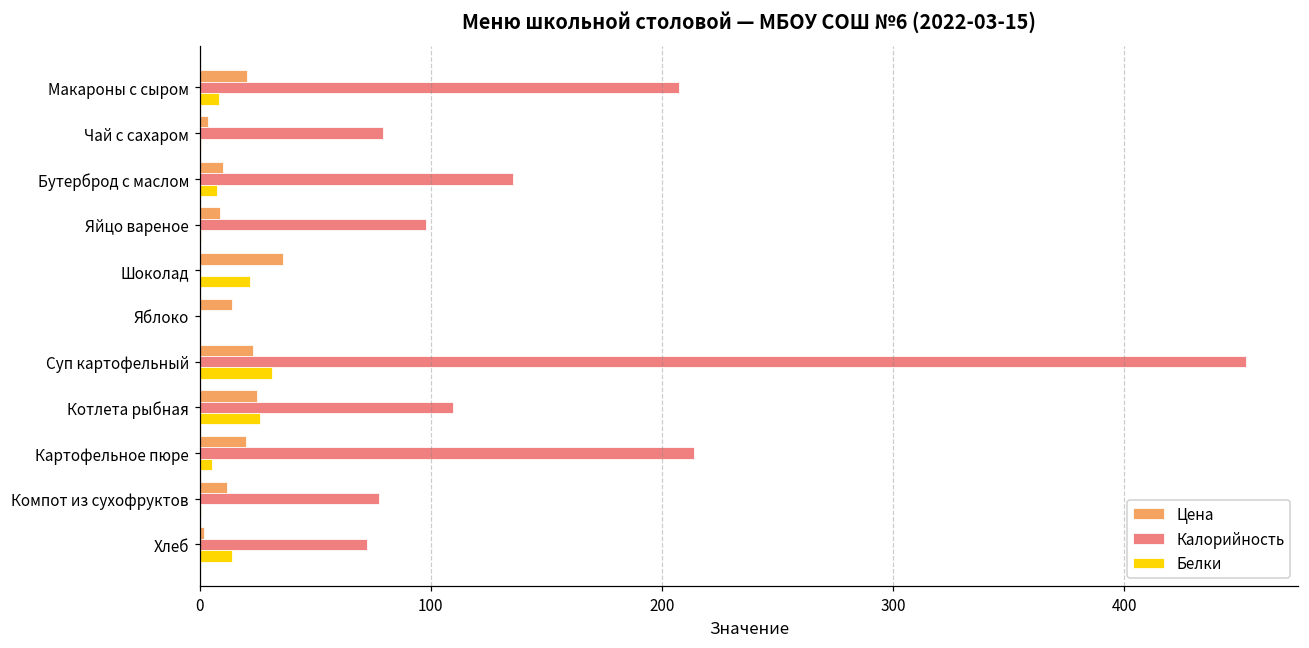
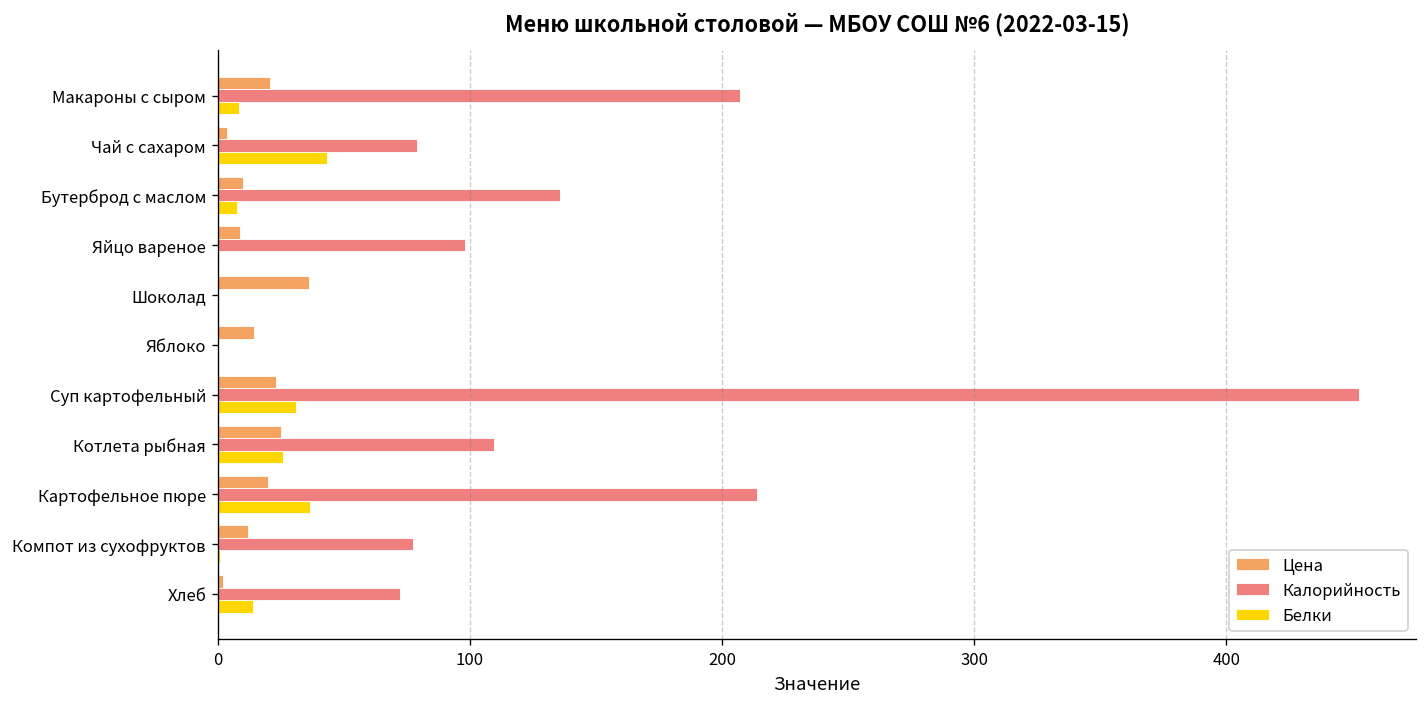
  {
    "Белки": {
      "Макароны с сыром": 9,
-     "Чай с сахаром": 1,
+     "Чай с сахаром": 43,
      "Бутерброд с маслом": 8,
-     "Шоколад": 22,
+     "Шоколад": 0,
      "Яблоко": 0,
      "Суп картофельный": 31,
      "Котлета рыбная": 26,
-     "Картофельное пюре": 5,
+     "Картофельное пюре": 36,
      "Хлеб": 14
    }
  }
